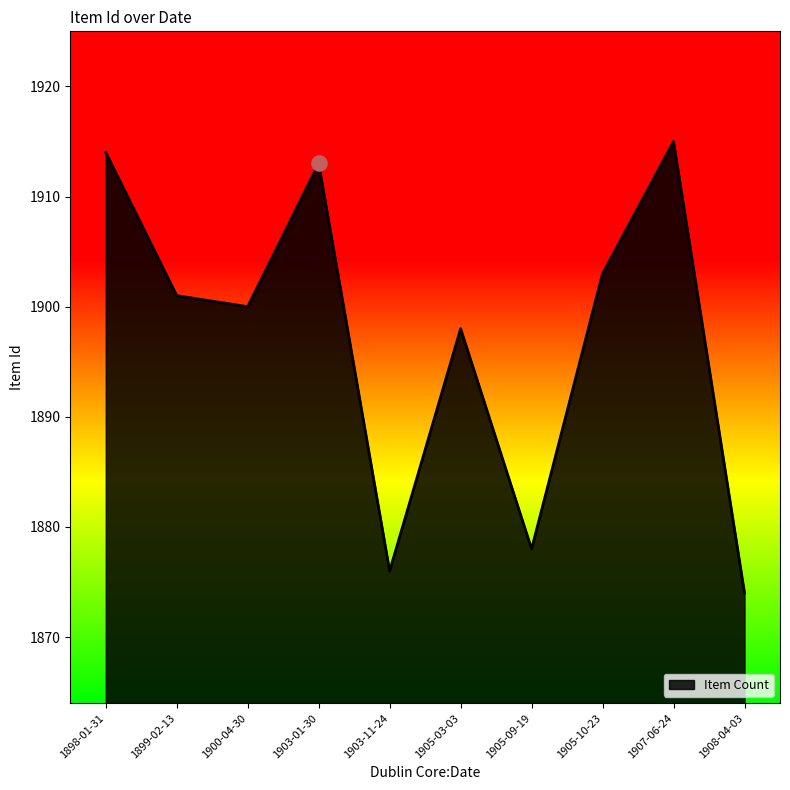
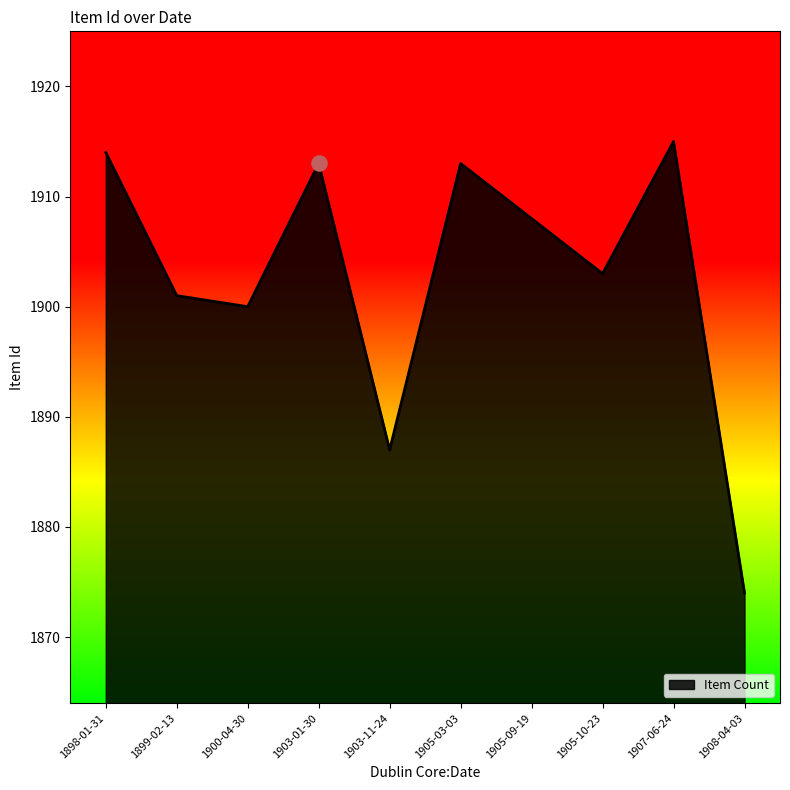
  {
    "Item Count": {
      "1898-01-31": 1914,
      "1899-02-13": 1901,
      "1900-04-30": 1900,
-     "1903-11-24": 1876,
-     "1905-03-03": 1898,
-     "1905-09-19": 1878,
+     "1903-11-24": 1887,
+     "1905-03-03": 1913,
+     "1905-09-19": 1908,
      "1905-10-23": 1903,
      "1907-06-24": 1915,
      "1908-04-03": 1874
    }
  }
